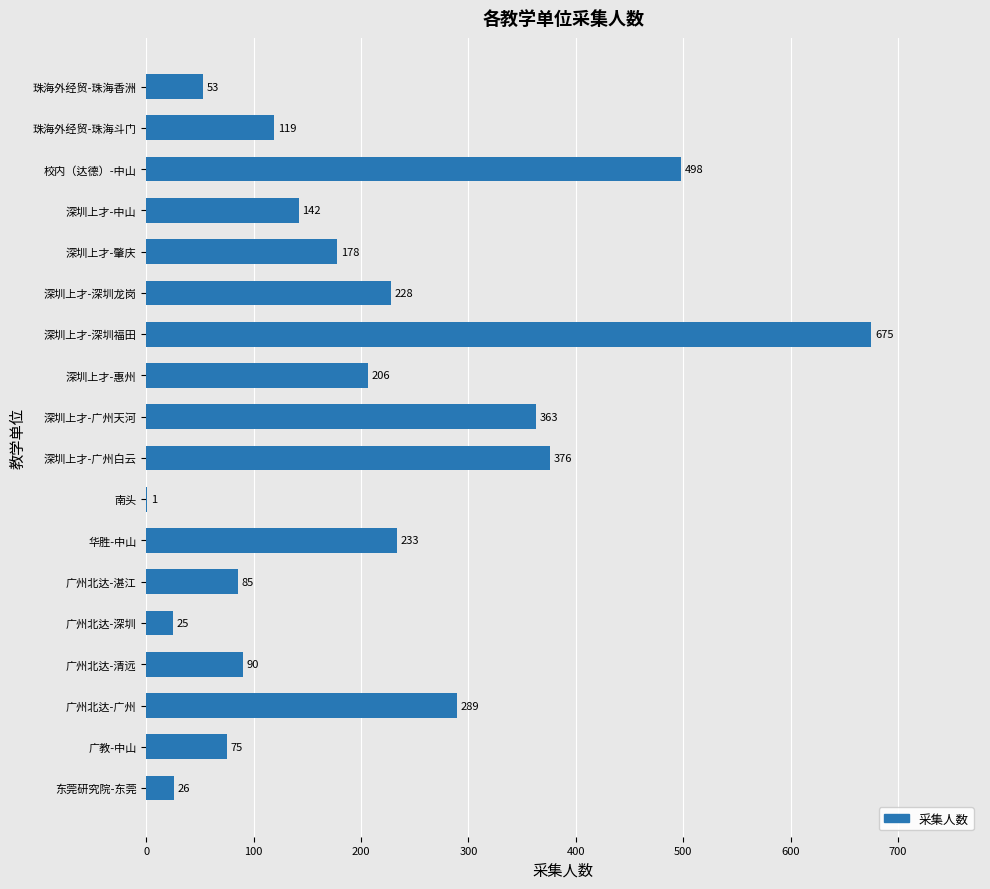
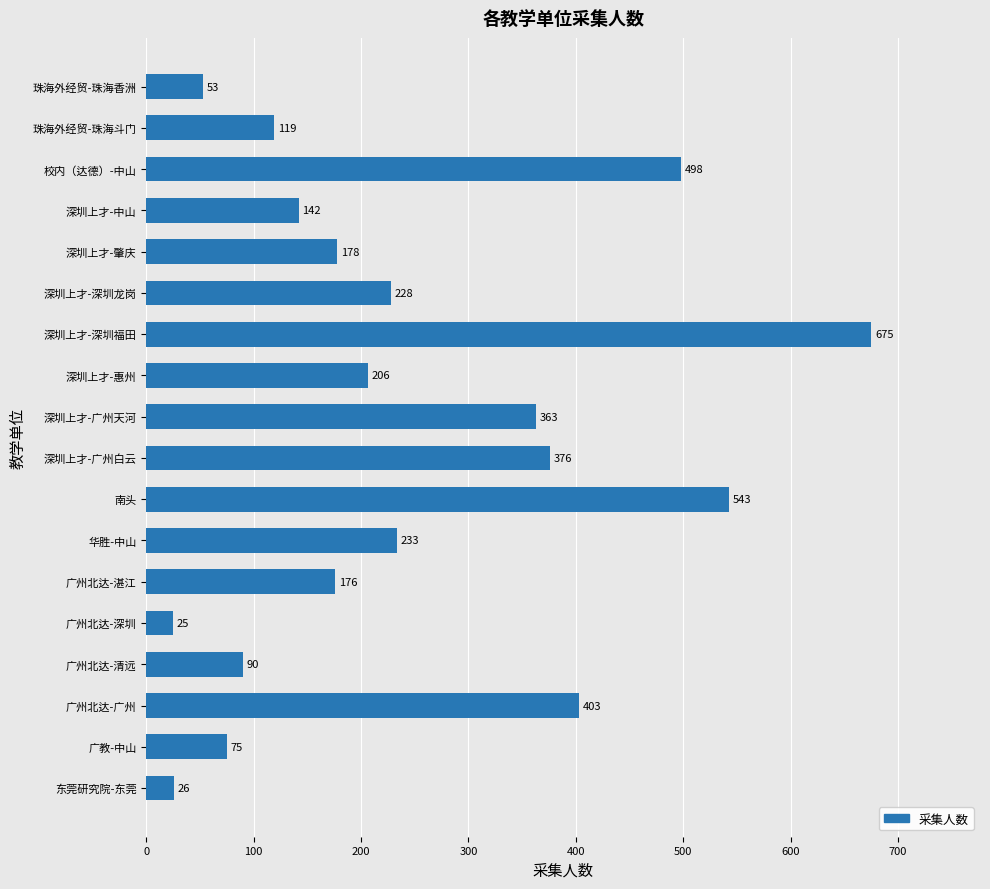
  {
    "珠海外经贸-珠海香洲": 53,
    "珠海外经贸-珠海斗门": 119,
    "校内（达德）-中山": 498,
    "深圳上才-中山": 142,
    "深圳上才-肇庆": 178,
    "深圳上才-深圳龙岗": 228,
    "深圳上才-深圳福田": 675,
    "深圳上才-惠州": 206,
    "深圳上才-广州天河": 363,
    "深圳上才-广州白云": 376,
-   "南头": 1,
+   "南头": 543,
    "华胜-中山": 233,
-   "广州北达-湛江": 85,
+   "广州北达-湛江": 176,
    "广州北达-深圳": 25,
    "广州北达-清远": 90,
-   "广州北达-广州": 289,
+   "广州北达-广州": 403,
    "广教-中山": 75,
    "东莞研究院-东莞": 26
  }
